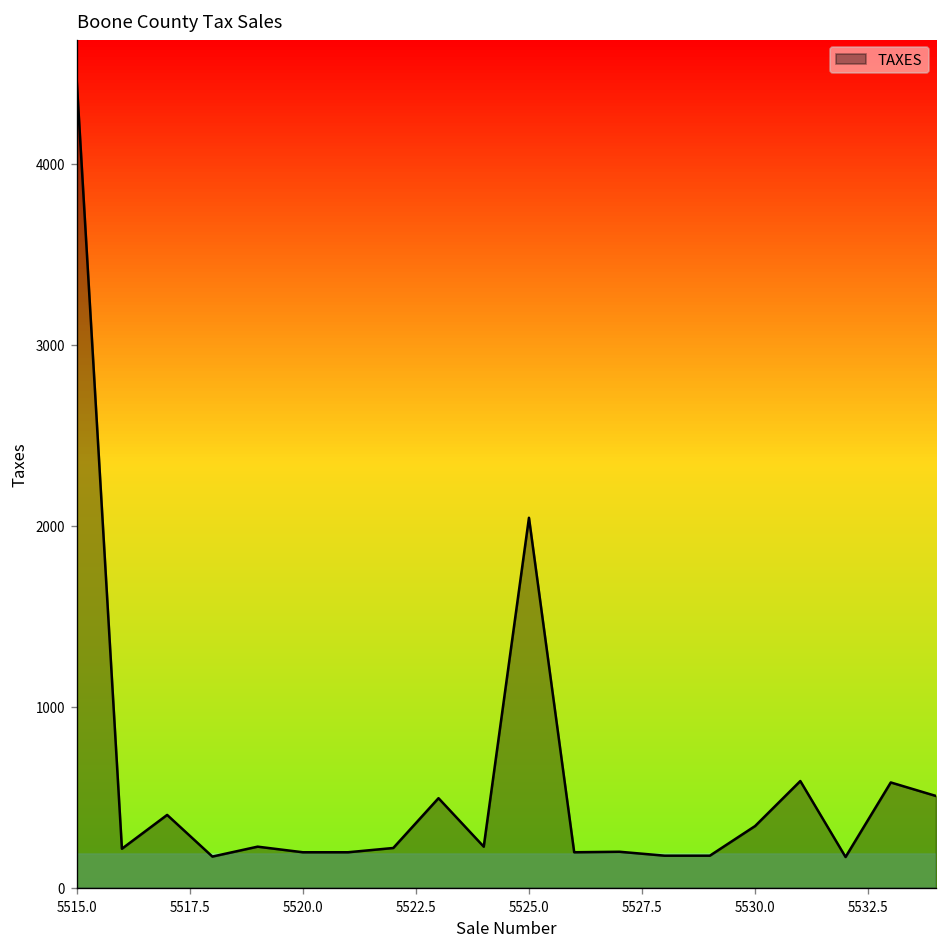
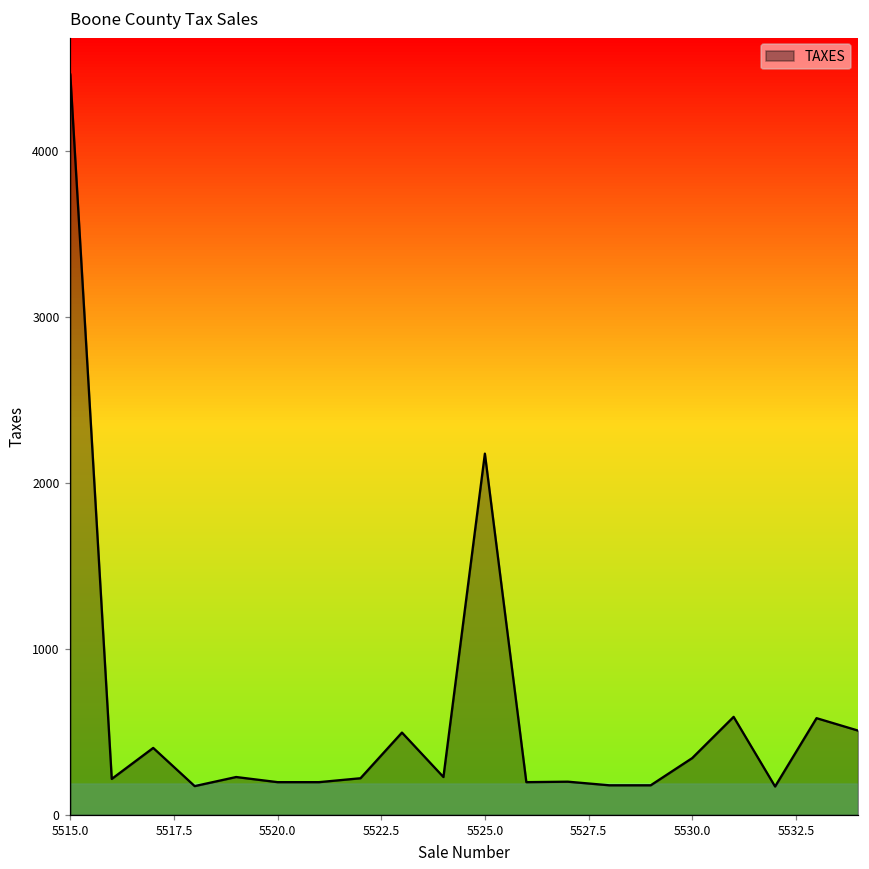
  {
    "5515.0": 4460,
    "5520.0": 200,
-   "5525.0": 2040,
+   "5525.0": 2180,
    "5530.0": 340
  }
